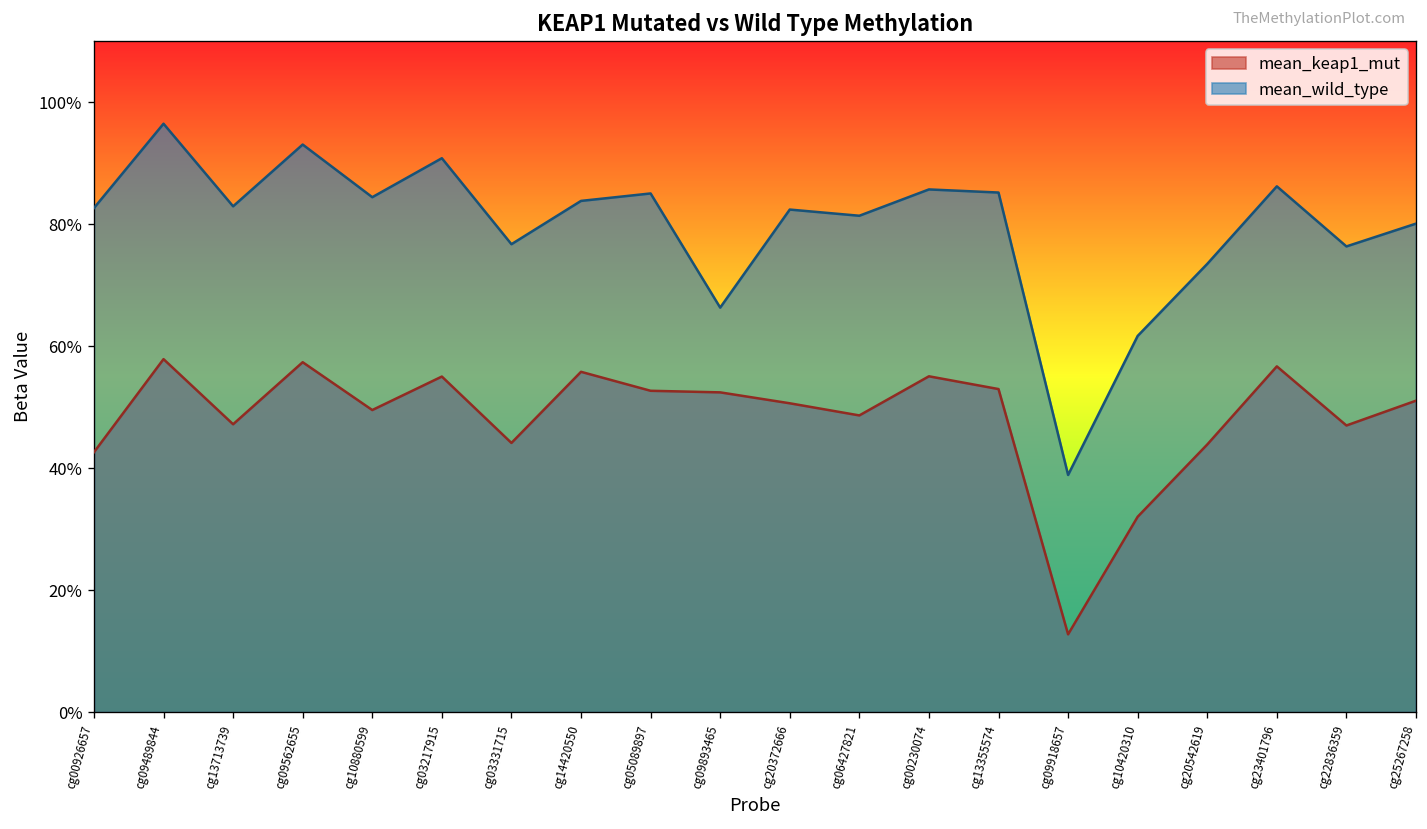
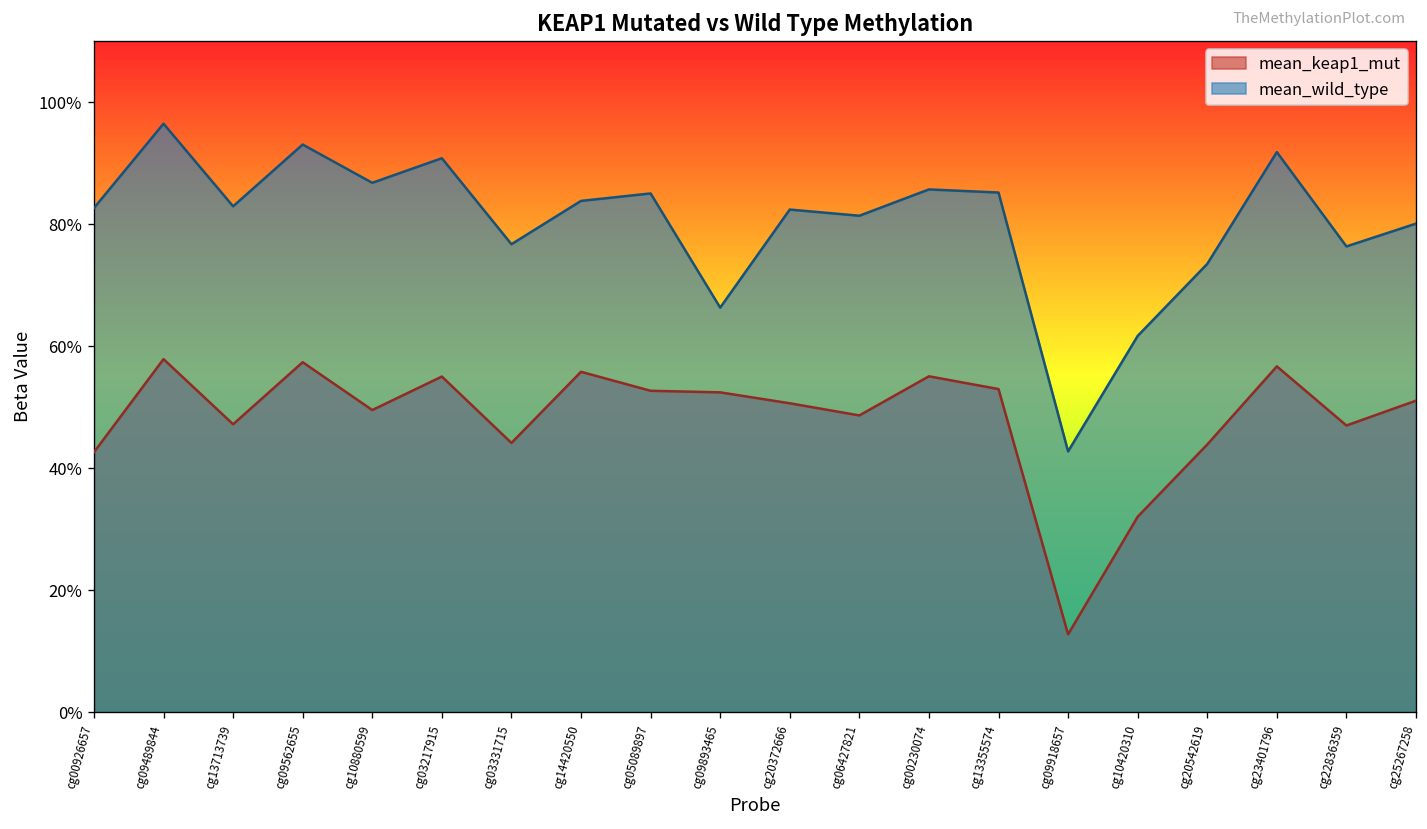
  {
    "mean_keap1_mut": {
      "cg00926657": "43%",
      "cg09489844": "58%",
      "cg13713739": "47%",
      "cg09562655": "57%",
      "cg10880599": "50%",
      "cg03217915": "55%",
      "cg03331715": "44%",
      "cg14420550": "56%",
      "cg05089897": "53%",
      "cg09893465": "52%",
      "cg20372666": "51%",
      "cg06427821": "49%",
      "cg00230074": "55%",
      "cg13355574": "53%",
      "cg09918657": "13%",
      "cg10420310": "32%",
      "cg20542619": "44%",
      "cg23401796": "57%",
      "cg22836359": "47%",
      "cg25267258": "51%"
    },
    "mean_wild_type": {
      "cg00926657": "83%",
      "cg09489844": "96%",
      "cg13713739": "83%",
      "cg09562655": "93%",
-     "cg10880599": "84%",
+     "cg10880599": "87%",
      "cg03217915": "91%",
      "cg03331715": "77%",
      "cg14420550": "84%",
      "cg05089897": "85%",
      "cg09893465": "66%",
      "cg20372666": "82%",
      "cg06427821": "81%",
      "cg00230074": "86%",
      "cg13355574": "85%",
-     "cg09918657": "39%",
+     "cg09918657": "43%",
      "cg10420310": "62%",
      "cg20542619": "73%",
-     "cg23401796": "86%",
+     "cg23401796": "92%",
      "cg22836359": "76%",
      "cg25267258": "80%"
    }
  }
